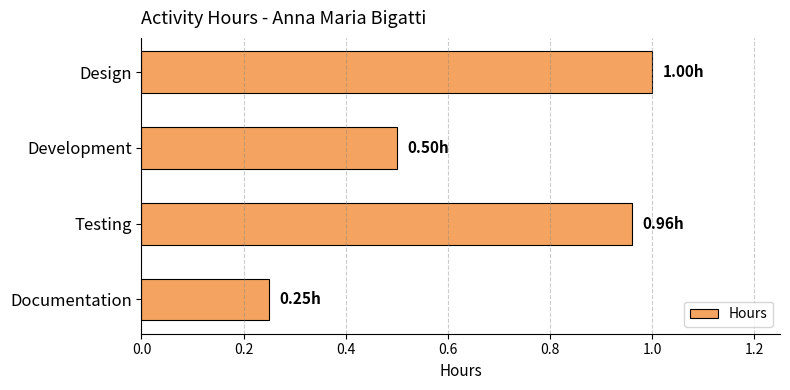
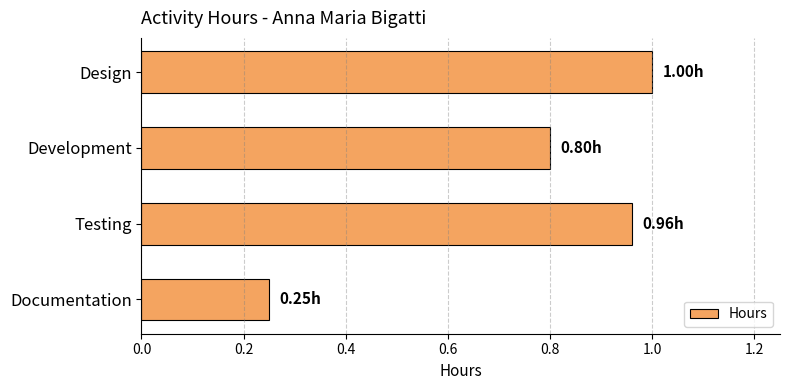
  {
    "Design": "1.00h",
-   "Development": "0.50h",
+   "Development": "0.80h",
    "Testing": "0.96h",
    "Documentation": "0.25h"
  }
